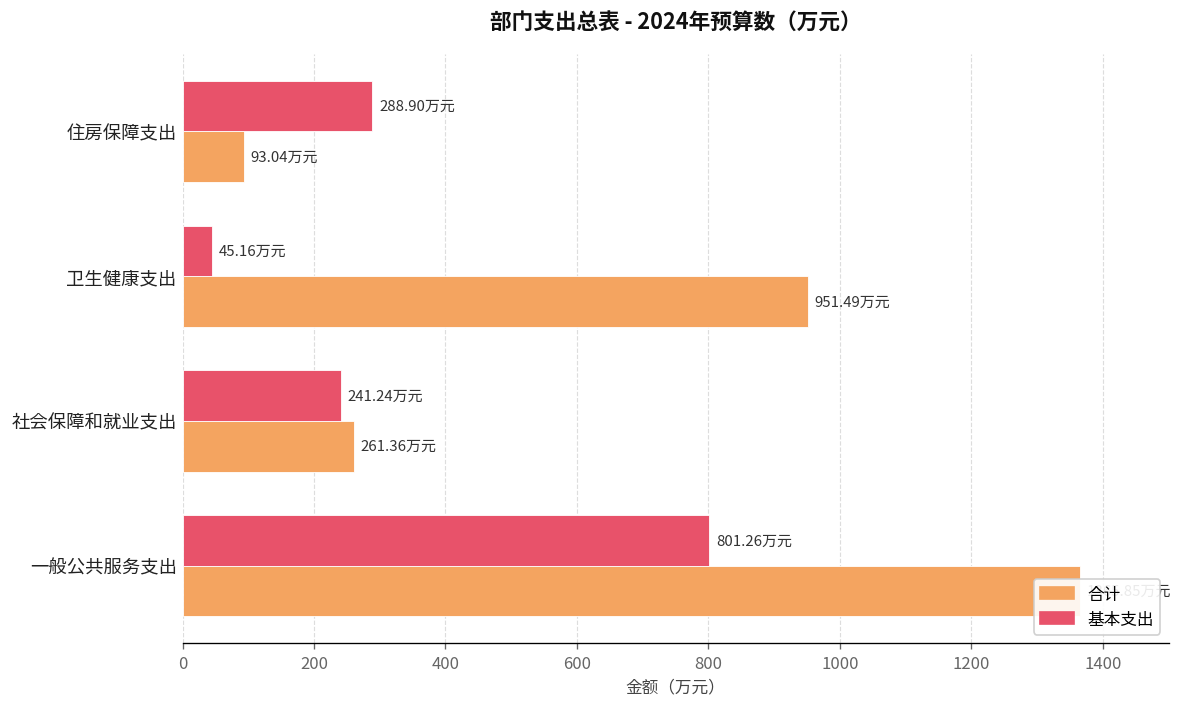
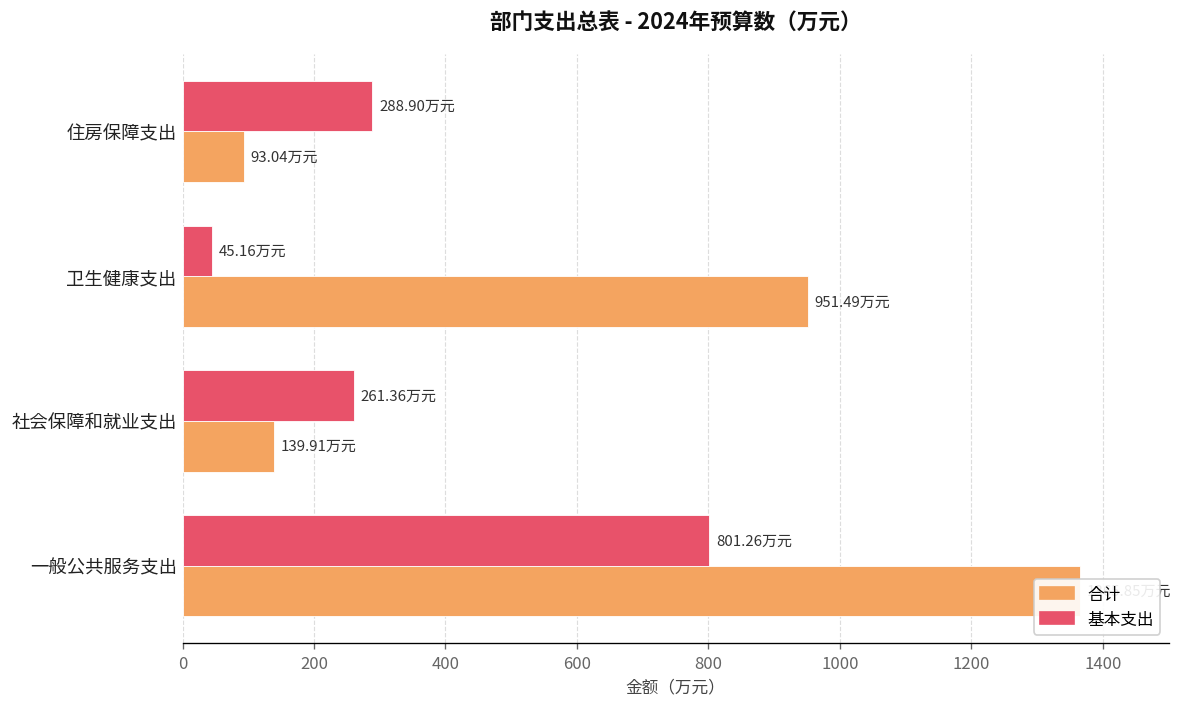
  {
    "合计": {
      "住房保障支出": 93.04,
      "卫生健康支出": 951.49,
-     "社会保障和就业支出": 261.36
+     "社会保障和就业支出": 139.91
    },
    "基本支出": {
      "住房保障支出": 288.90,
      "卫生健康支出": 45.16,
-     "社会保障和就业支出": 241.24,
+     "社会保障和就业支出": 261.36,
      "一般公共服务支出": 801.26
    }
  }
